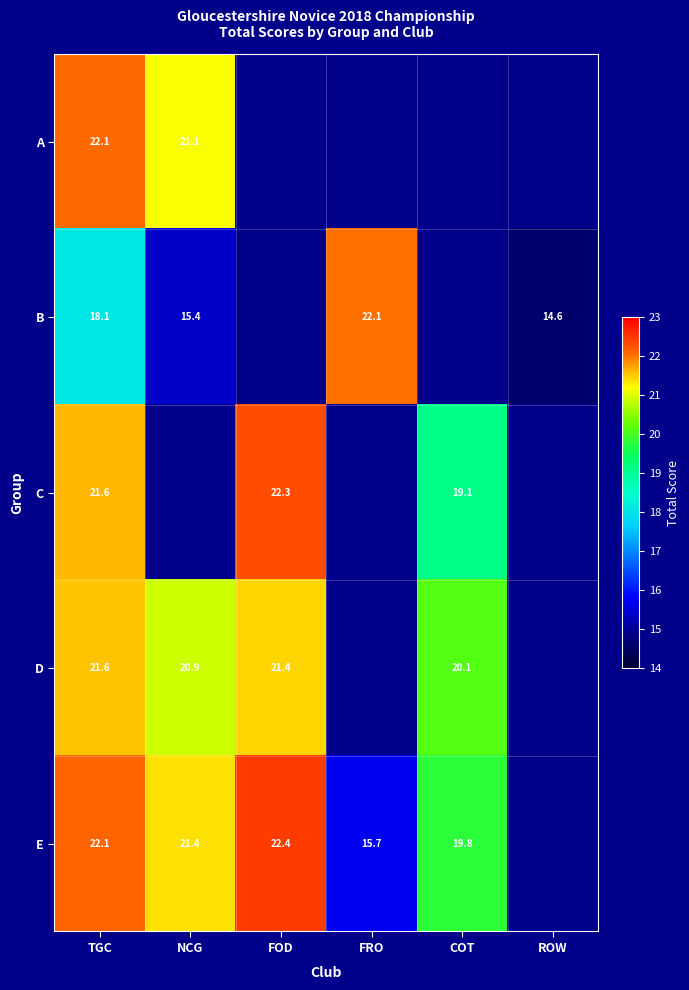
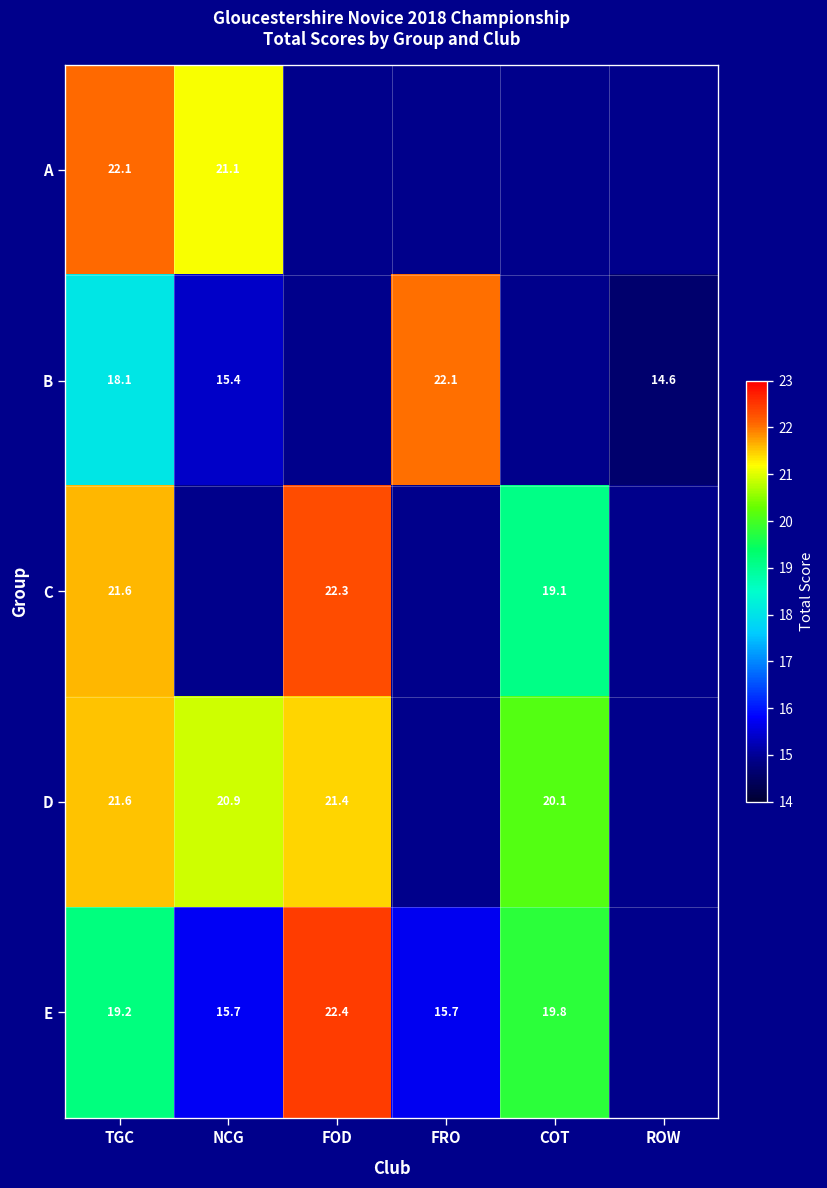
  {
    "A": {
      "TGC": 22.1,
      "NCG": 21.1
    },
    "B": {
      "TGC": 18.1,
      "NCG": 15.4,
      "FRO": 22.1,
      "ROW": 14.6
    },
    "C": {
      "TGC": 21.6,
      "FOD": 22.3,
      "COT": 19.1
    },
    "D": {
      "TGC": 21.6,
      "NCG": 20.9,
      "FOD": 21.4,
      "COT": 20.1
    },
    "E": {
-     "TGC": 22.1,
-     "NCG": 21.4,
+     "TGC": 19.2,
+     "NCG": 15.7,
      "FOD": 22.4,
      "FRO": 15.7,
      "COT": 19.8
    }
  }
